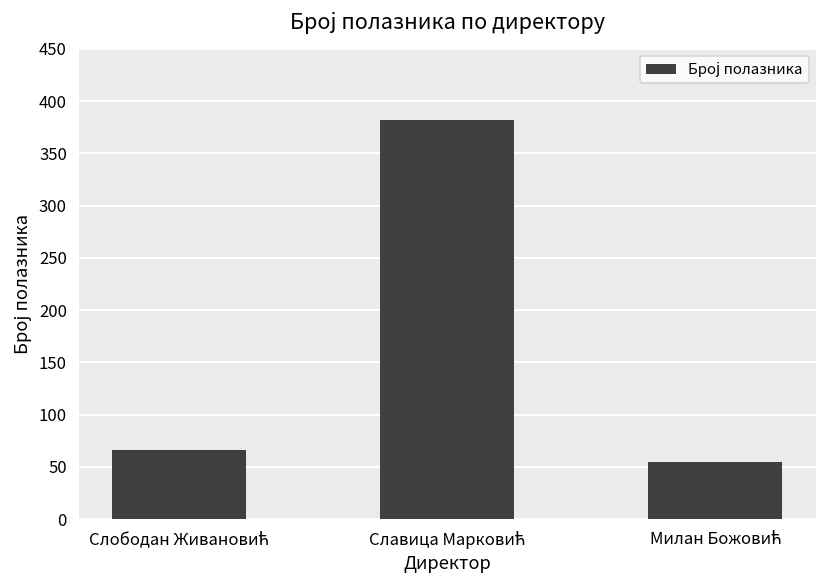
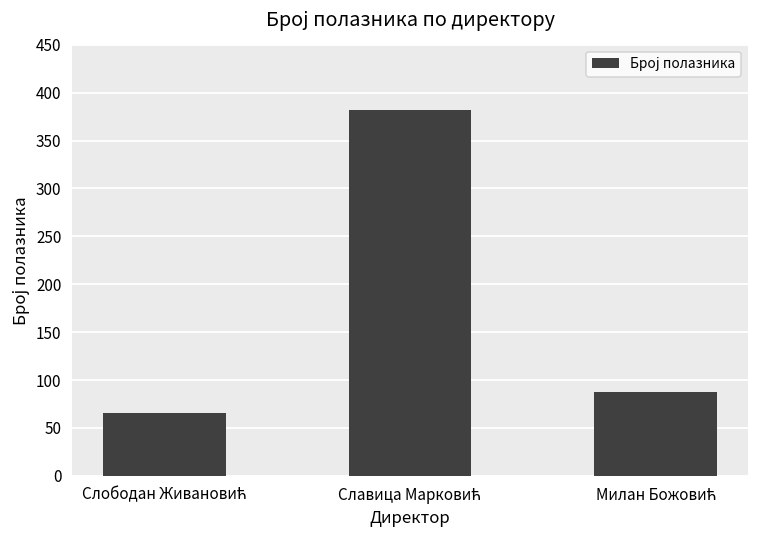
  {
    "Слободан Живановић": 70,
    "Славица Марковић": 380,
-   "Милан Божовић": 60
+   "Милан Божовић": 90
  }
